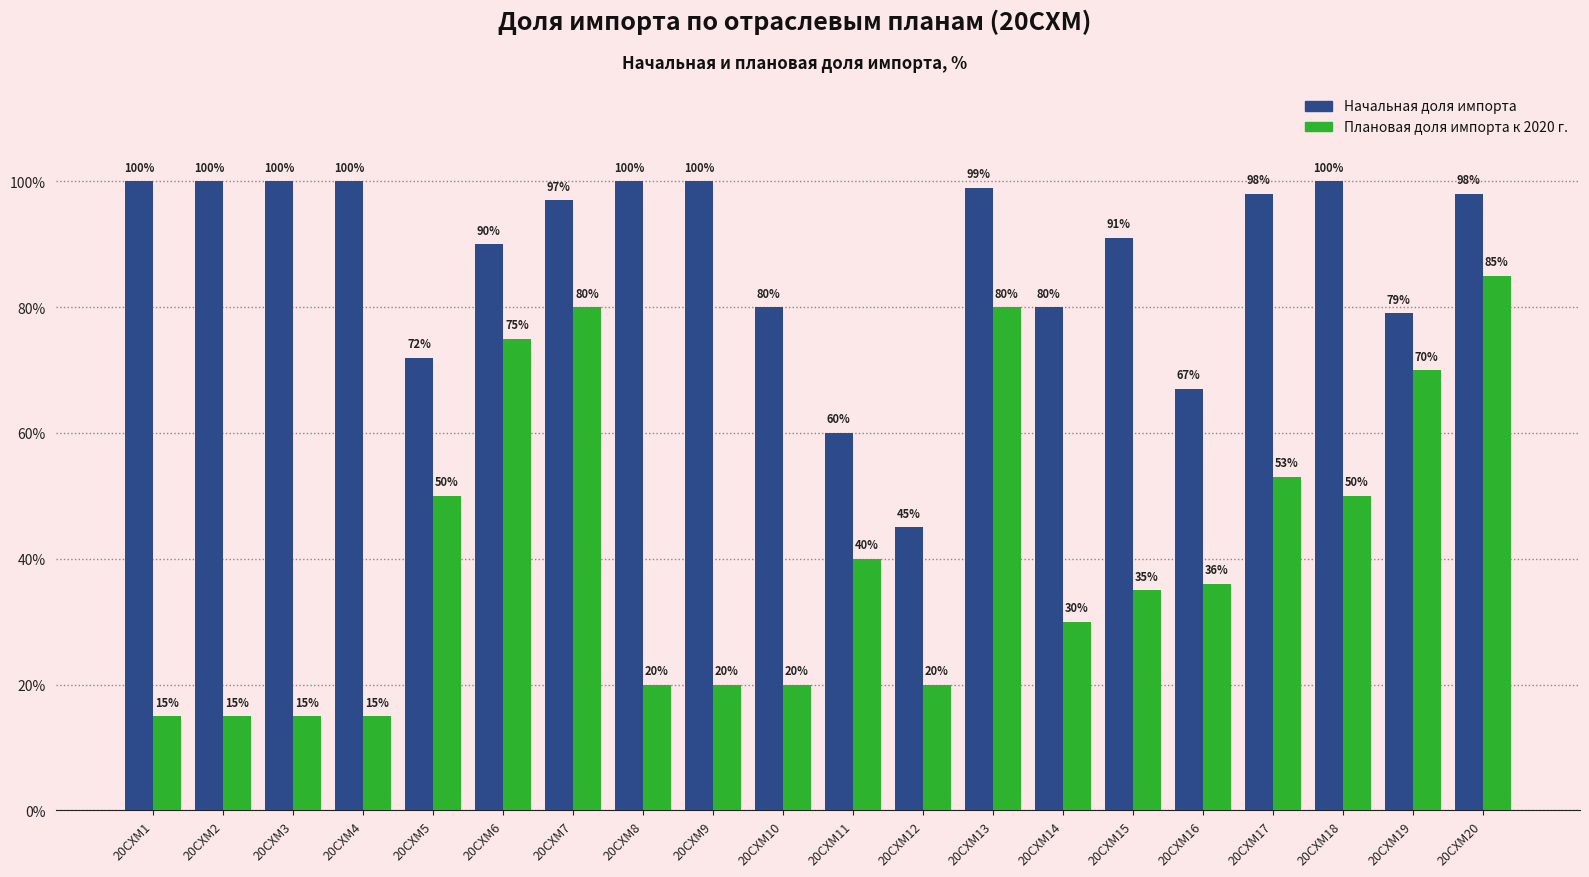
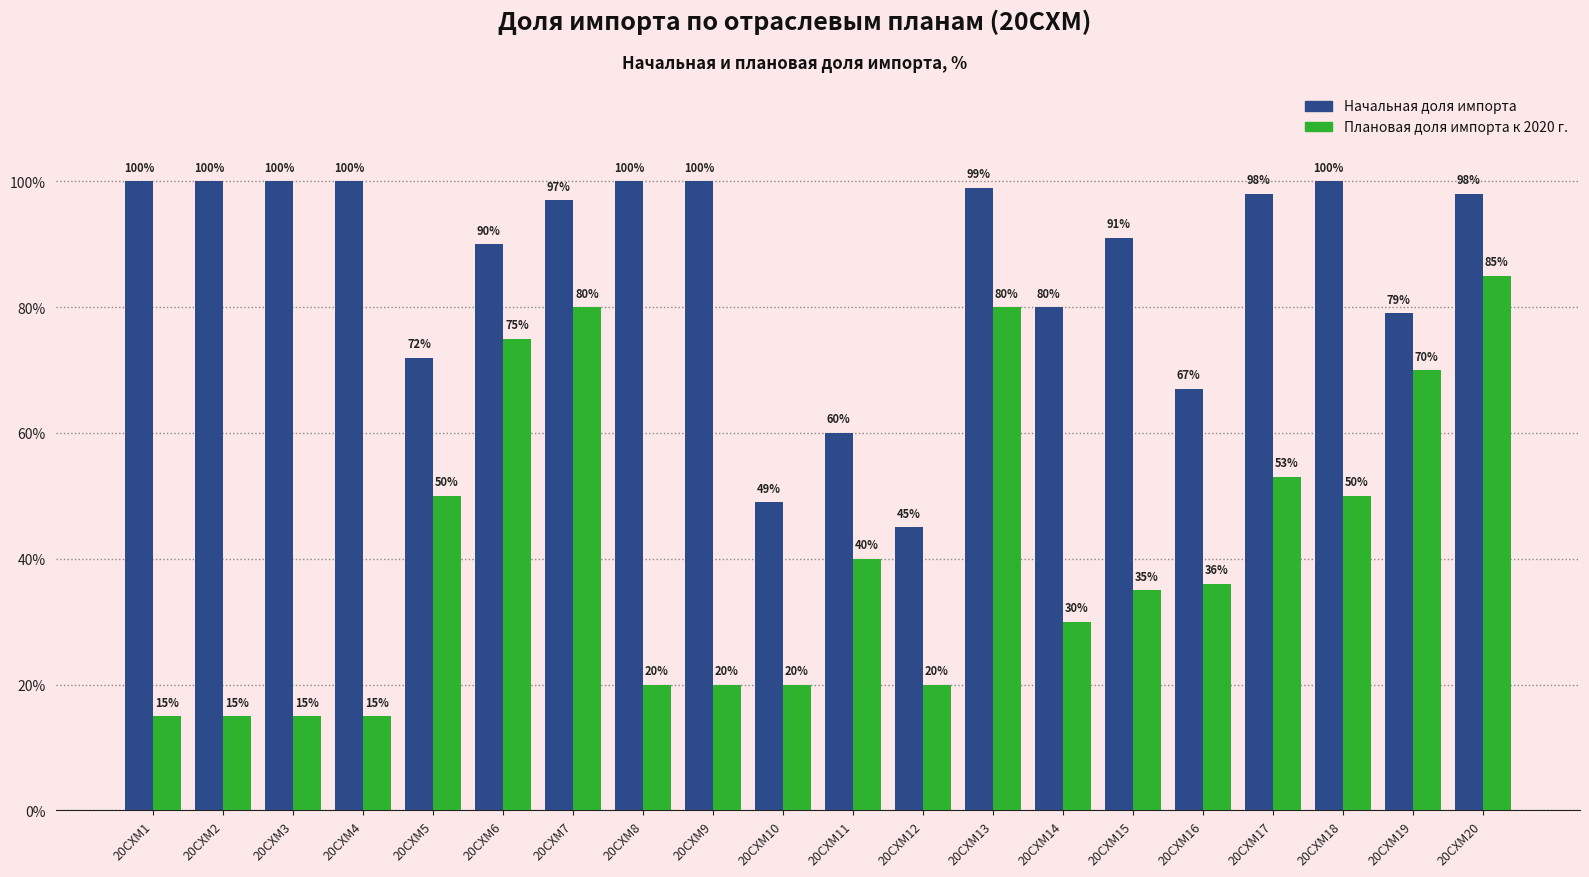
  {
    "Начальная доля импорта": {
      "20СХМ1": "100%",
      "20СХМ2": "100%",
      "20СХМ3": "100%",
      "20СХМ4": "100%",
      "20СХМ5": "72%",
      "20СХМ6": "90%",
      "20СХМ7": "97%",
      "20СХМ8": "100%",
      "20СХМ9": "100%",
-     "20СХМ10": "80%",
+     "20СХМ10": "49%",
      "20СХМ11": "60%",
      "20СХМ12": "45%",
      "20СХМ13": "99%",
      "20СХМ14": "80%",
      "20СХМ15": "91%",
      "20СХМ16": "67%",
      "20СХМ17": "98%",
      "20СХМ18": "100%",
      "20СХМ19": "79%",
      "20СХМ20": "98%"
    },
    "Плановая доля импорта к 2020 г.": {
      "20СХМ1": "15%",
      "20СХМ2": "15%",
      "20СХМ3": "15%",
      "20СХМ4": "15%",
      "20СХМ5": "50%",
      "20СХМ6": "75%",
      "20СХМ7": "80%",
      "20СХМ8": "20%",
      "20СХМ9": "20%",
      "20СХМ10": "20%",
      "20СХМ11": "40%",
      "20СХМ12": "20%",
      "20СХМ13": "80%",
      "20СХМ14": "30%",
      "20СХМ15": "35%",
      "20СХМ16": "36%",
      "20СХМ17": "53%",
      "20СХМ18": "50%",
      "20СХМ19": "70%",
      "20СХМ20": "85%"
    }
  }
